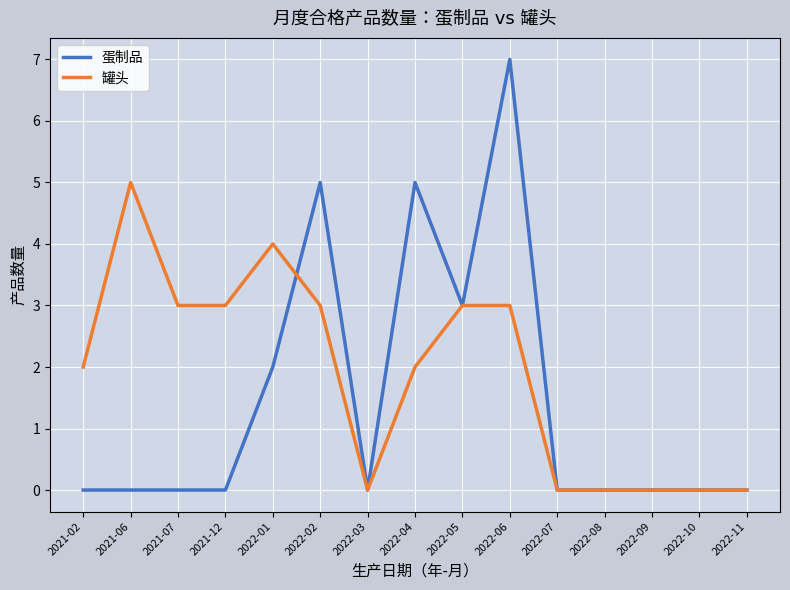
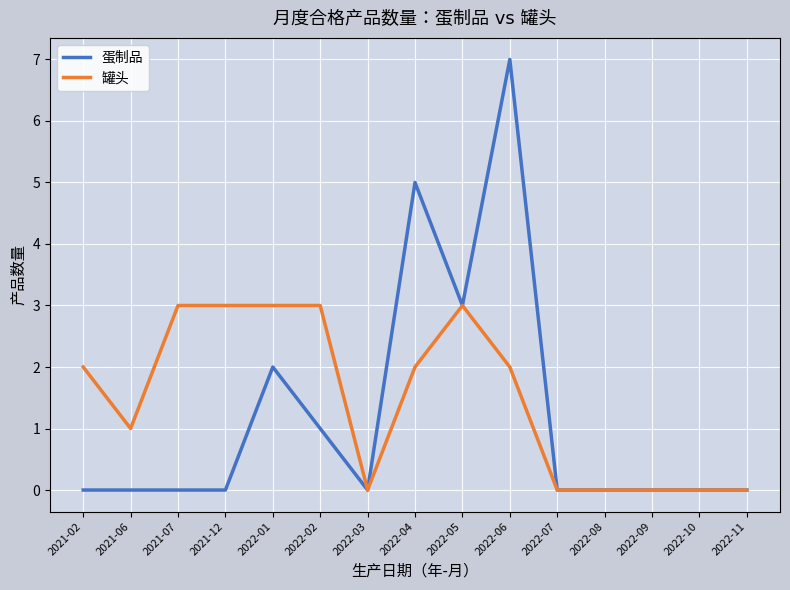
  {
    "蛋制品": {
      "2021-02": 0,
      "2021-06": 0,
      "2021-07": 0,
      "2021-12": 0,
      "2022-01": 2,
-     "2022-02": 5,
+     "2022-02": 1,
      "2022-04": 5,
      "2022-06": 7
    },
    "罐头": {
      "2021-02": 2,
-     "2021-06": 5,
+     "2021-06": 1,
      "2021-07": 3,
      "2021-12": 3,
-     "2022-01": 4,
+     "2022-01": 3,
      "2022-02": 3,
      "2022-04": 2,
-     "2022-06": 3
+     "2022-06": 2
    }
  }
